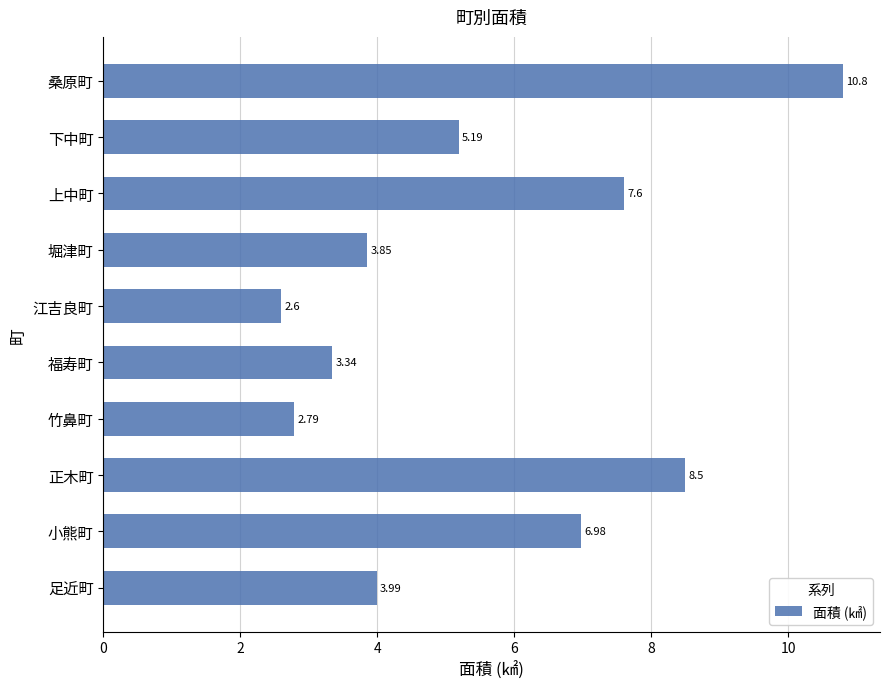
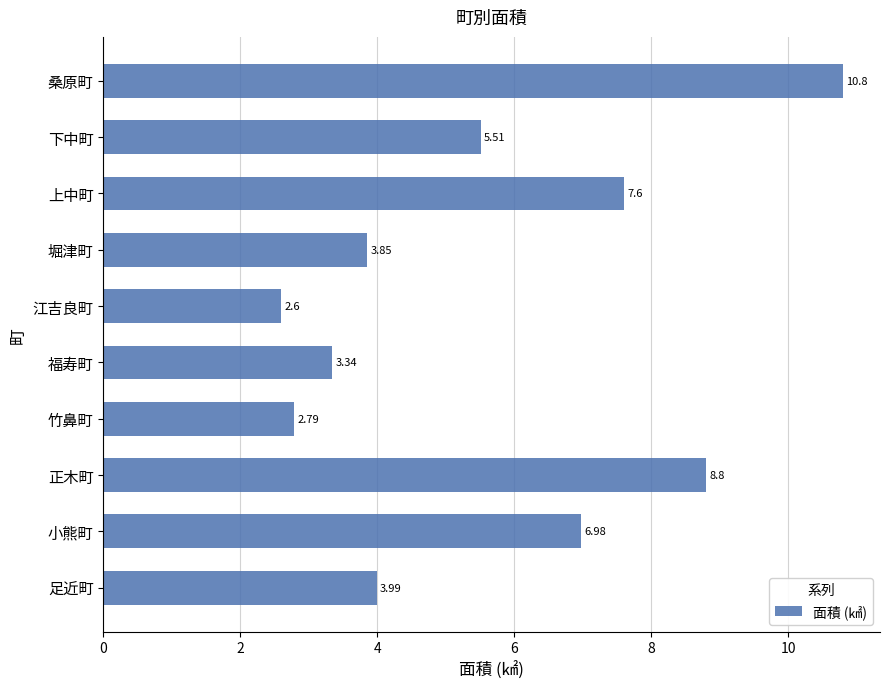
  {
    "桑原町": 10.8,
-   "下中町": 5.19,
+   "下中町": 5.51,
    "上中町": 7.6,
    "堀津町": 3.85,
    "江吉良町": 2.6,
    "福寿町": 3.34,
    "竹鼻町": 2.79,
-   "正木町": 8.5,
+   "正木町": 8.8,
    "小熊町": 6.98,
    "足近町": 3.99
  }
